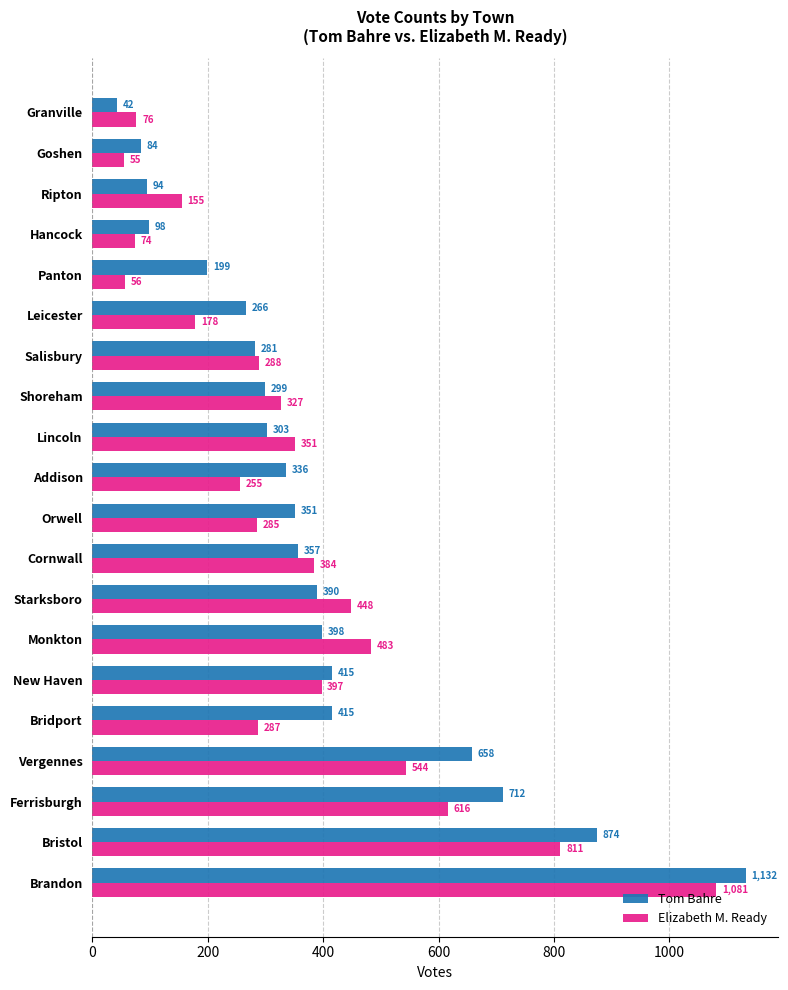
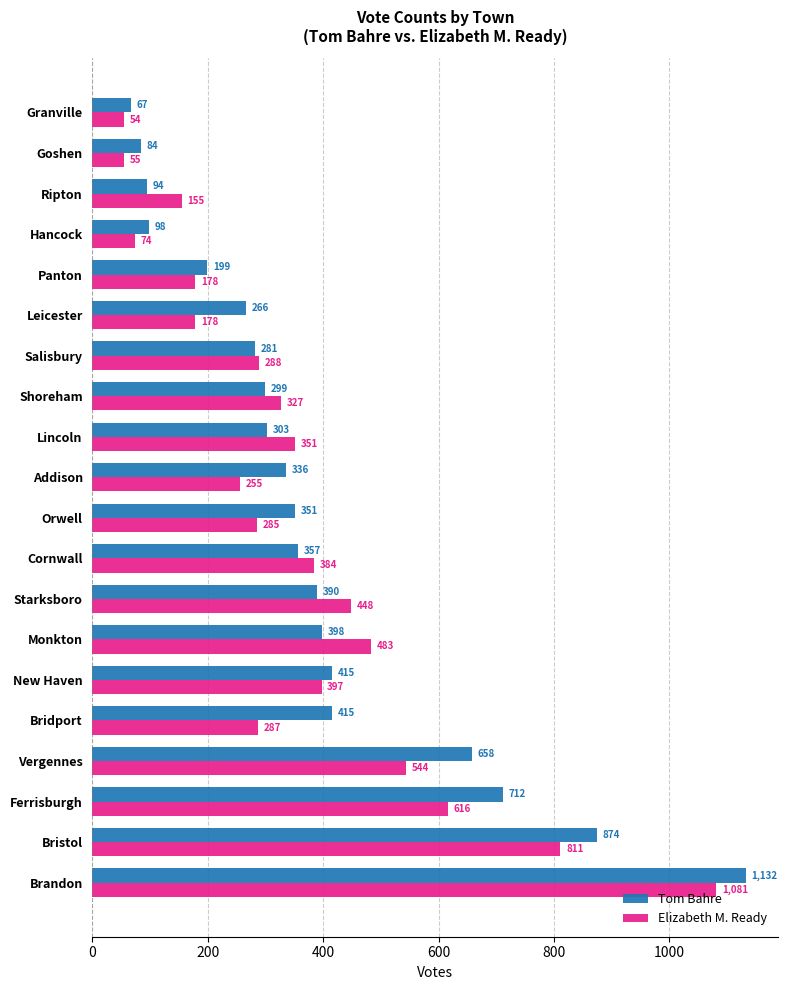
  {
    "Tom Bahre": {
-     "Granville": "42",
+     "Granville": "67",
      "Goshen": "84",
      "Ripton": "94",
      "Hancock": "98",
      "Panton": "199",
      "Leicester": "266",
      "Salisbury": "281",
      "Shoreham": "299",
      "Lincoln": "303",
      "Addison": "336",
      "Orwell": "351",
      "Cornwall": "357",
      "Starksboro": "390",
      "Monkton": "398",
      "New Haven": "415",
      "Bridport": "415",
      "Vergennes": "658",
      "Ferrisburgh": "712",
      "Bristol": "874",
      "Brandon": "1,132"
    },
    "Elizabeth M. Ready": {
-     "Granville": "76",
+     "Granville": "54",
      "Goshen": "55",
      "Ripton": "155",
      "Hancock": "74",
-     "Panton": "56",
+     "Panton": "178",
      "Leicester": "178",
      "Salisbury": "288",
      "Shoreham": "327",
      "Lincoln": "351",
      "Addison": "255",
      "Orwell": "285",
      "Cornwall": "384",
      "Starksboro": "448",
      "Monkton": "483",
      "New Haven": "397",
      "Bridport": "287",
      "Vergennes": "544",
      "Ferrisburgh": "616",
      "Bristol": "811",
      "Brandon": "1,081"
    }
  }
